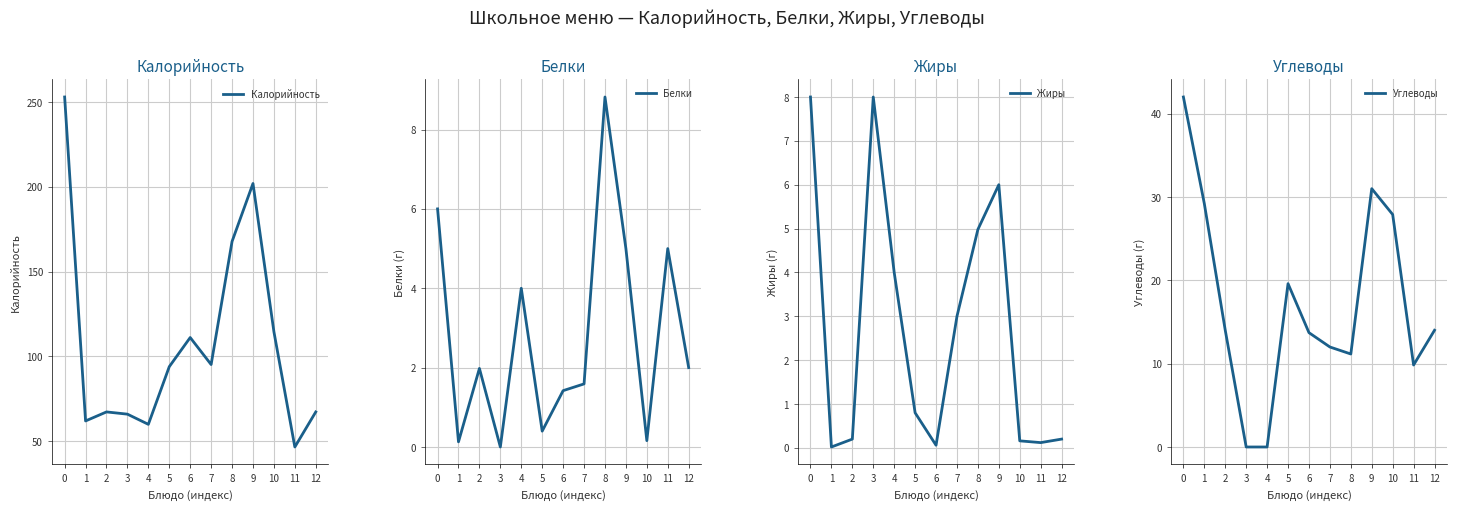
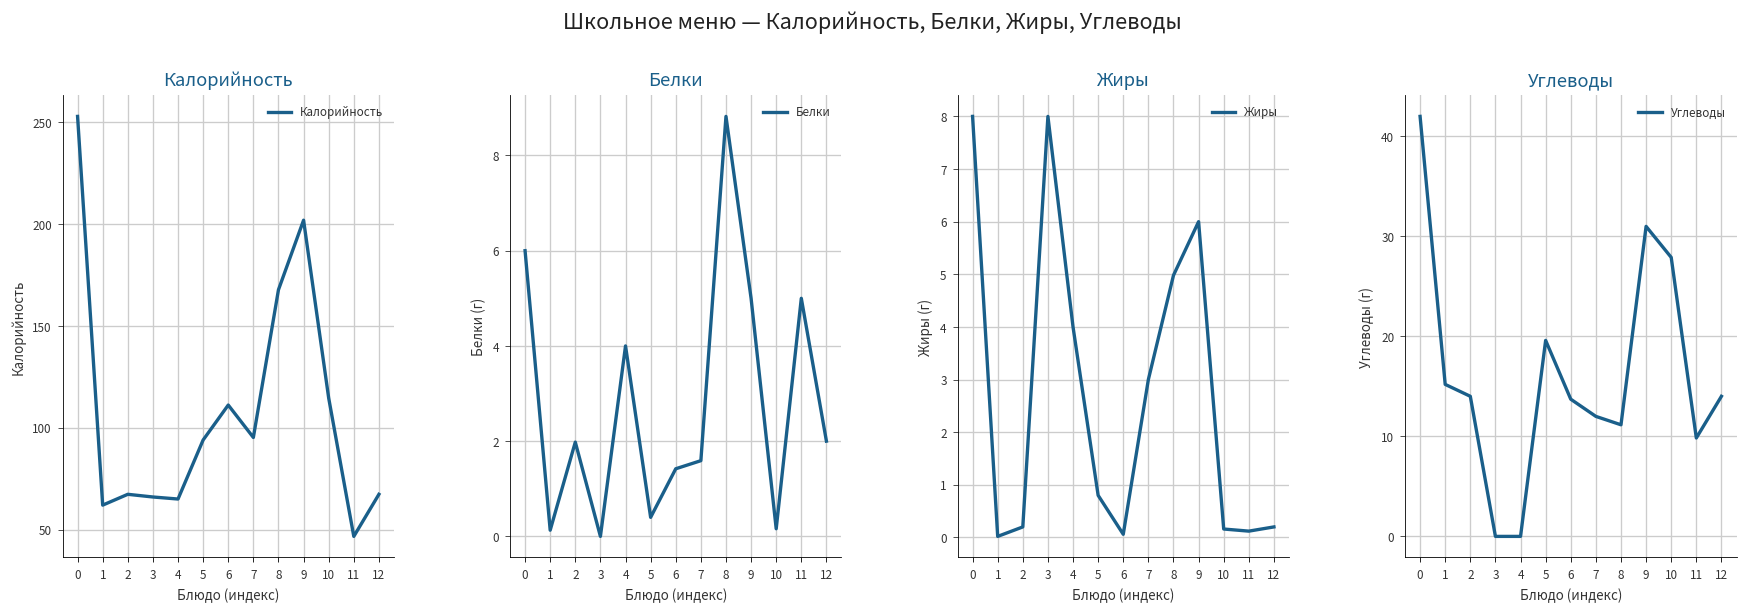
  {
    "Калорийность": {
      "0": 253,
      "1": 62,
      "2": 67,
      "3": 66,
-     "4": 60,
+     "4": 65,
      "5": 94,
      "6": 111,
      "7": 95,
      "8": 168,
      "9": 202,
      "10": 115,
      "11": 47,
      "12": 67
    },
    "Белки": {
      "0": 6.0,
      "1": 0.1,
      "2": 2.0,
      "3": 0.0,
      "4": 4.0,
      "5": 0.4,
      "6": 1.4,
      "7": 1.6,
      "8": 8.8,
      "9": 5.0,
      "10": 0.2,
      "11": 5.0,
      "12": 2.0
    },
    "Жиры": {
      "0": 8.0,
      "1": 0.0,
      "2": 0.2,
      "3": 8.0,
      "4": 4.0,
      "5": 0.8,
      "6": 0.1,
      "7": 3.0,
      "8": 5.0,
      "9": 6.0,
      "10": 0.2,
      "11": 0.1,
      "12": 0.2
    },
    "Углеводы": {
      "0": 42,
-     "1": 29,
+     "1": 15,
      "2": 14,
      "3": 0,
      "4": 0,
      "5": 20,
      "6": 14,
      "7": 12,
      "8": 11,
      "9": 31,
      "10": 28,
      "11": 10,
      "12": 14
    }
  }
